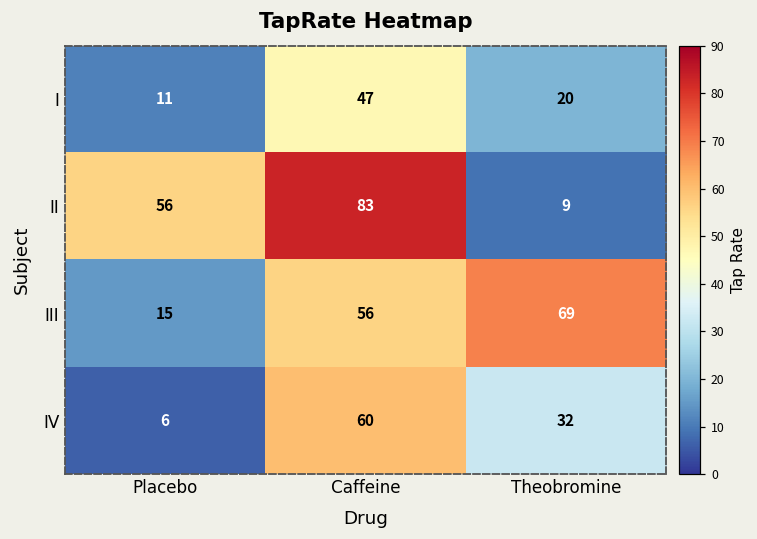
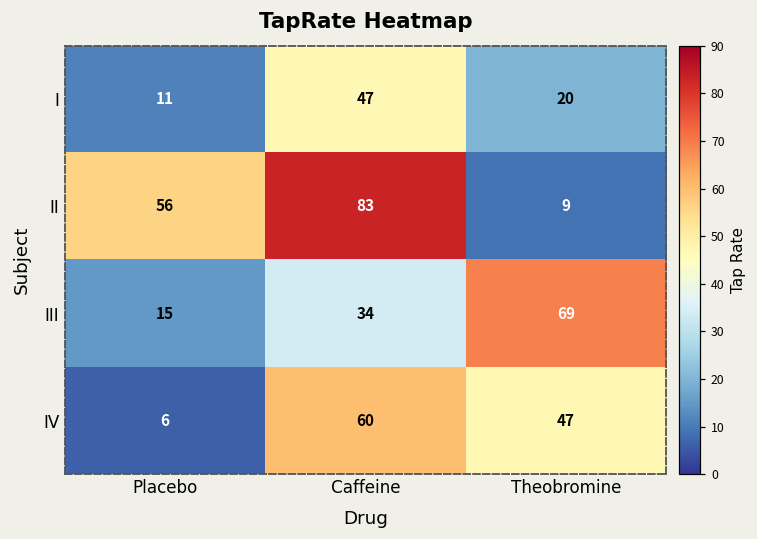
  {
    "I": {
      "Placebo": 11,
      "Caffeine": 47,
      "Theobromine": 20
    },
    "II": {
      "Placebo": 56,
      "Caffeine": 83,
      "Theobromine": 9
    },
    "III": {
      "Placebo": 15,
-     "Caffeine": 56,
+     "Caffeine": 34,
      "Theobromine": 69
    },
    "IV": {
      "Placebo": 6,
      "Caffeine": 60,
-     "Theobromine": 32
+     "Theobromine": 47
    }
  }
